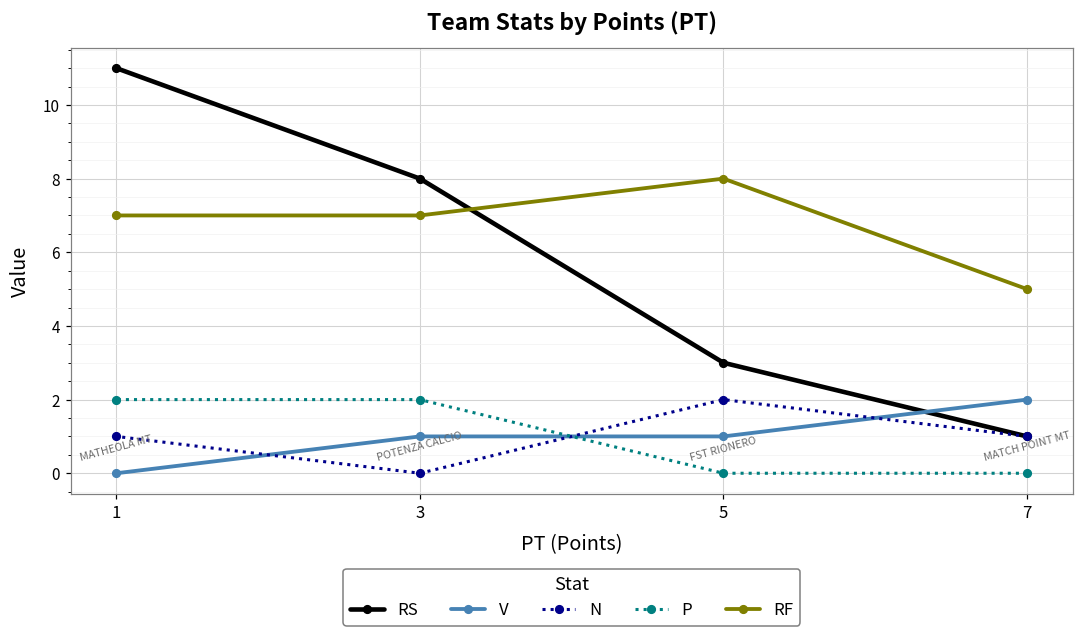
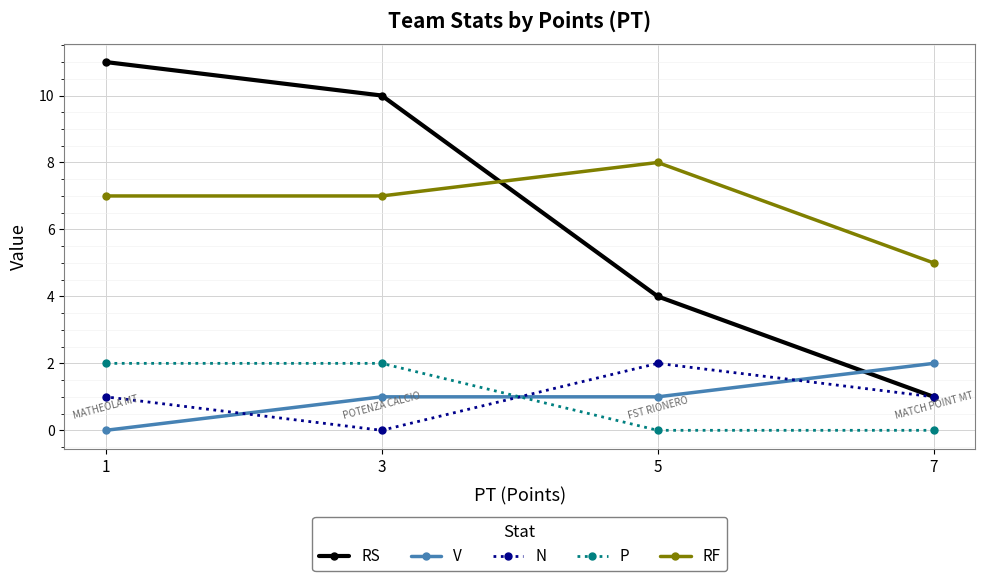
  {
    "RS": {
      "1": 11,
-     "3": 8,
-     "5": 3
+     "3": 10,
+     "5": 4
    },
    "V": {
      "1": 0,
      "3": 1,
      "5": 1,
      "7": 2
    },
    "N": {
      "1": 1,
      "3": 0,
      "5": 2
    },
    "P": {
      "1": 2,
      "3": 2,
      "5": 0,
      "7": 0
    },
    "RF": {
      "1": 7,
      "3": 7,
      "5": 8,
      "7": 5
    }
  }
